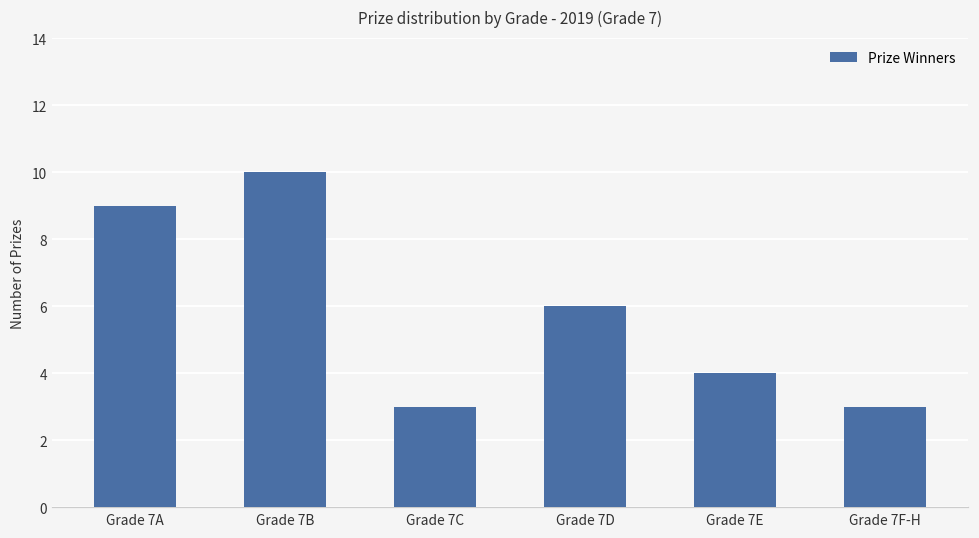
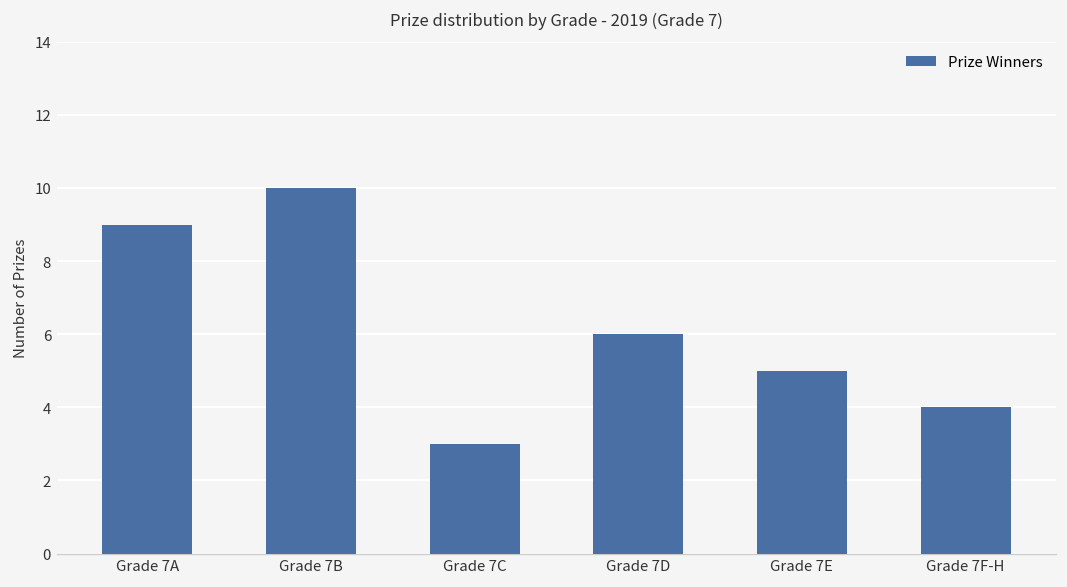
  {
    "Grade 7A": 9,
    "Grade 7B": 10,
    "Grade 7C": 3,
    "Grade 7D": 6,
-   "Grade 7E": 4,
-   "Grade 7F-H": 3
+   "Grade 7E": 5,
+   "Grade 7F-H": 4
  }
